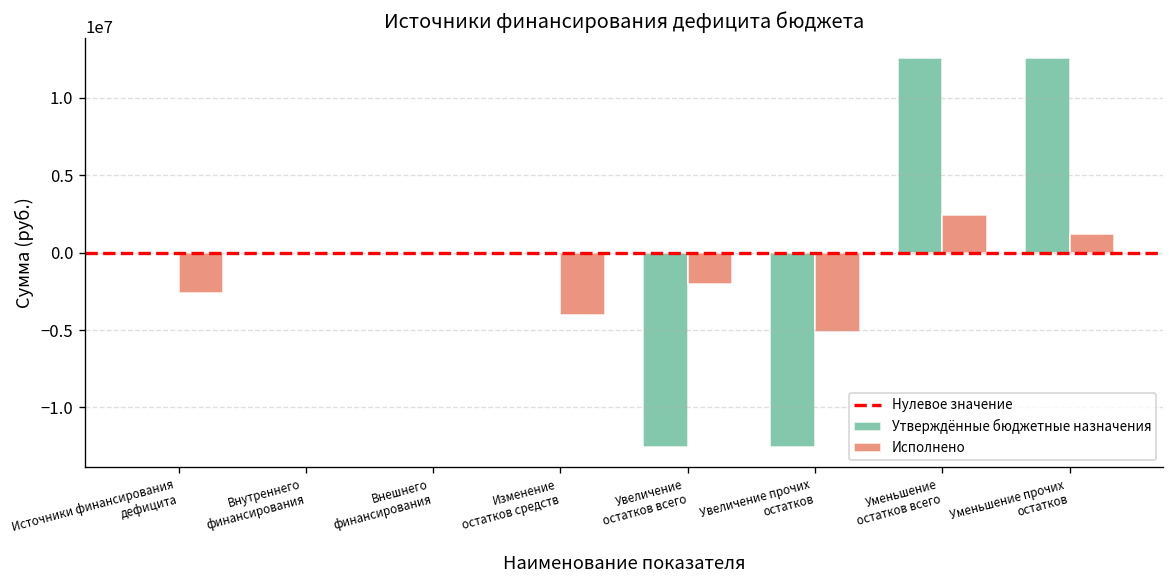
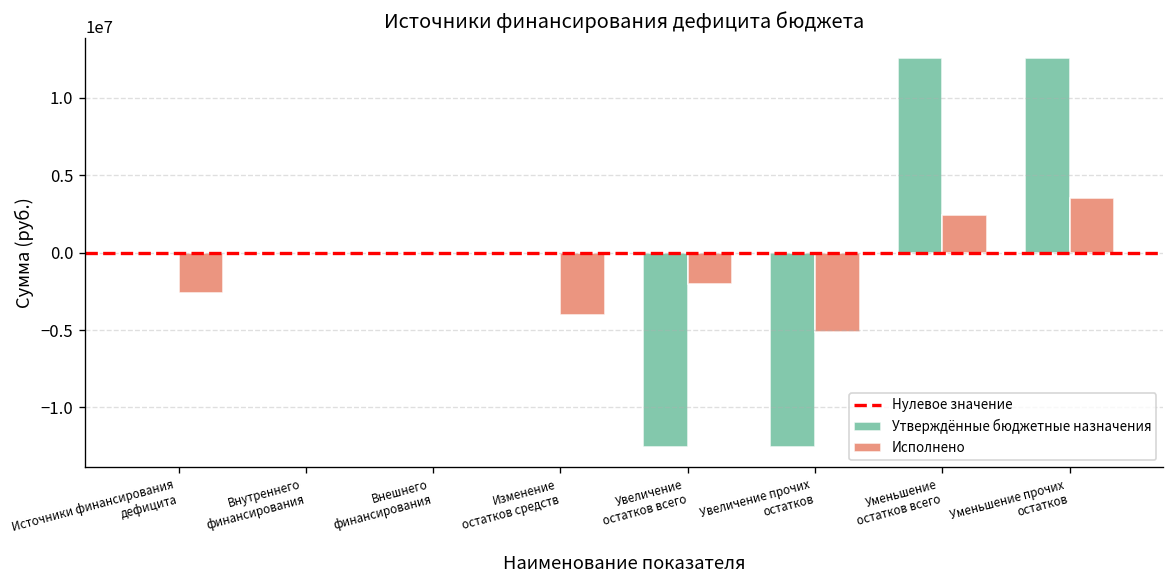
  {
    "Утверждённые бюджетные назначения": {
      "Источники финансирования дефицита": 0,
      "Внутреннего финансирования": 0,
      "Внешнего финансирования": 0,
      "Изменение остатков средств": 0,
      "Увеличение остатков всего": -12600000,
      "Увеличение прочих остатков": -12600000,
      "Уменьшение остатков всего": 12600000,
      "Уменьшение прочих остатков": 12600000
    },
    "Исполнено": {
      "Источники финансирования дефицита": -2600000,
      "Внутреннего финансирования": 0,
      "Внешнего финансирования": 0,
      "Изменение остатков средств": -4000000,
      "Увеличение остатков всего": -2000000,
      "Увеличение прочих остатков": -5100000,
      "Уменьшение остатков всего": 2400000,
-     "Уменьшение прочих остатков": 1200000
+     "Уменьшение прочих остатков": 3600000
    }
  }
